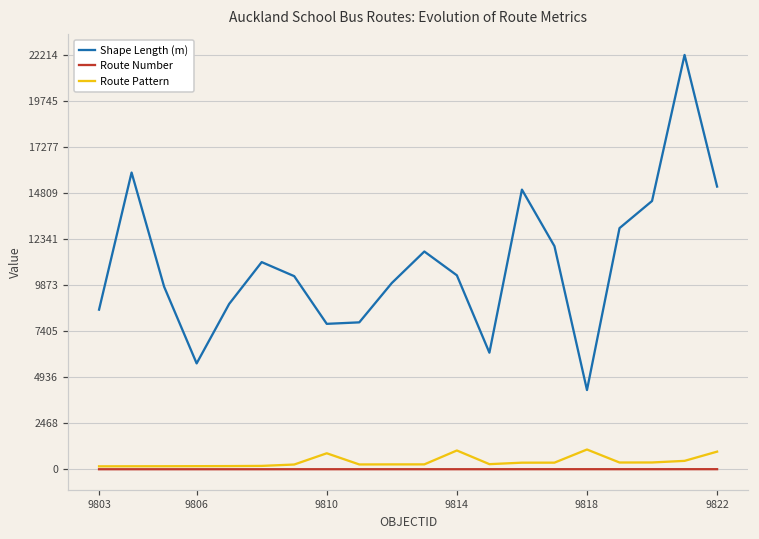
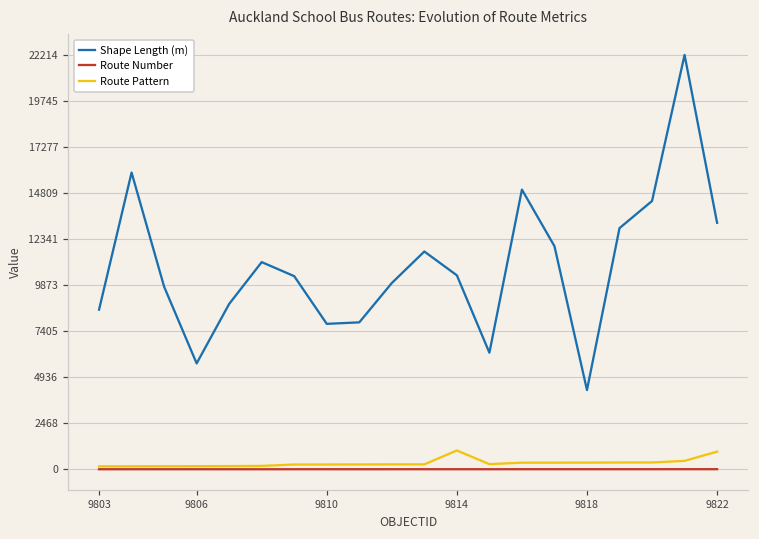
  {
    "Shape Length (m)": {
      "9803": 8600,
      "9806": 5700,
      "9810": 7800,
      "9814": 10400,
      "9818": 4200,
-     "9822": 15200
+     "9822": 13200
    },
    "Route Number": {
      "9803": 0,
      "9806": 0,
      "9810": 0,
      "9814": 0,
      "9818": 0,
      "9822": 0
    },
    "Route Pattern": {
      "9803": 200,
      "9806": 200,
-     "9810": 900,
+     "9810": 300,
      "9814": 1000,
-     "9818": 1100,
+     "9818": 400,
      "9822": 900
    }
  }
